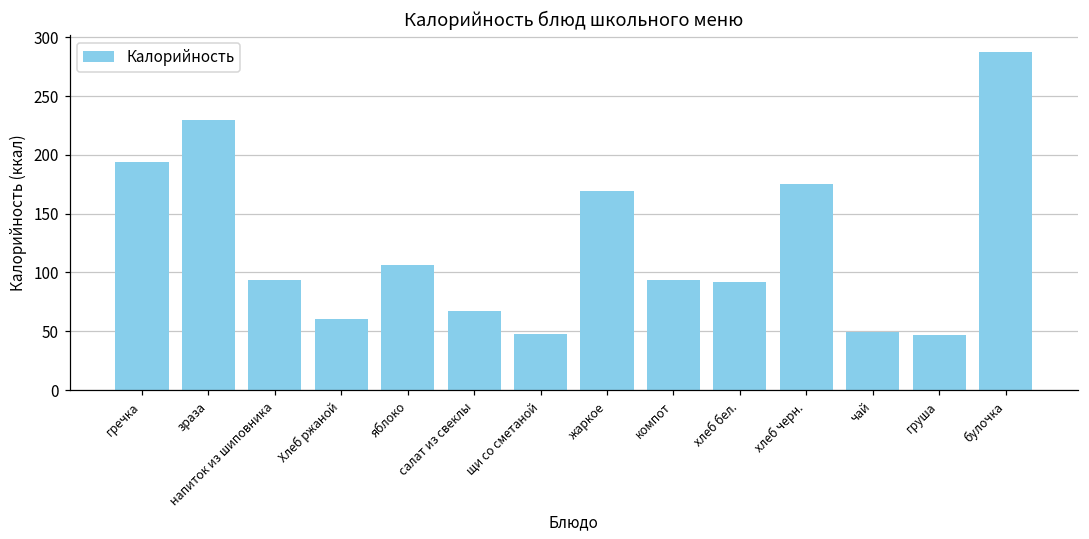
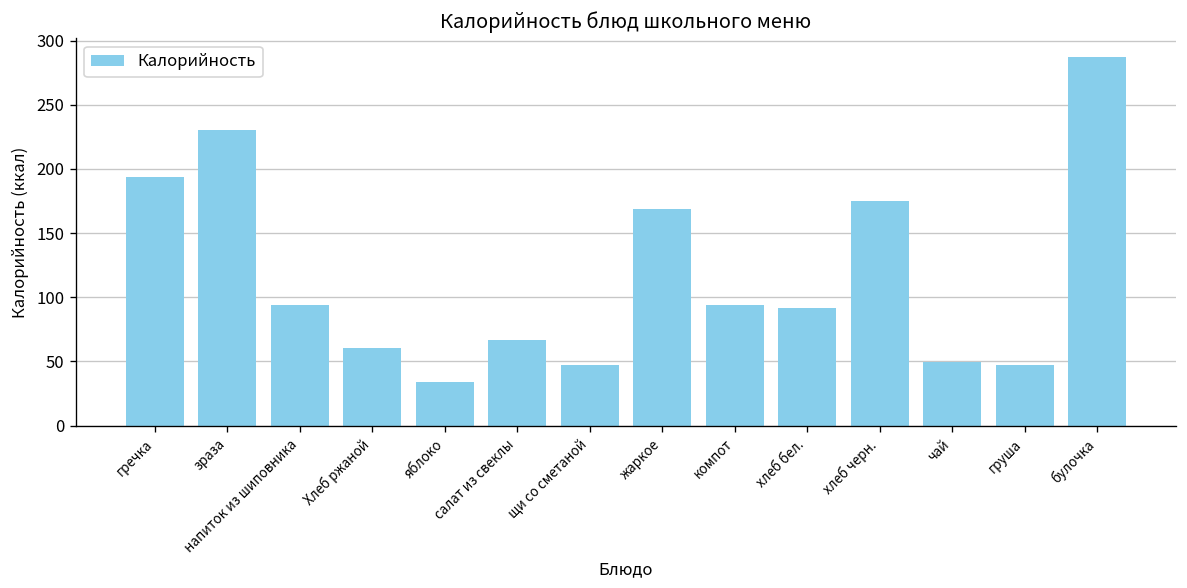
  {
    "гречка": 194,
    "зраза": 230,
    "напиток из шиповника": 94,
    "Хлеб ржаной": 60,
-   "яблоко": 106,
+   "яблоко": 34,
    "салат из свеклы": 67,
    "щи со сметаной": 47,
    "жаркое": 169,
    "компот": 94,
    "хлеб бел.": 92,
    "хлеб черн.": 175,
    "чай": 49,
    "груша": 47,
    "булочка": 287
  }
